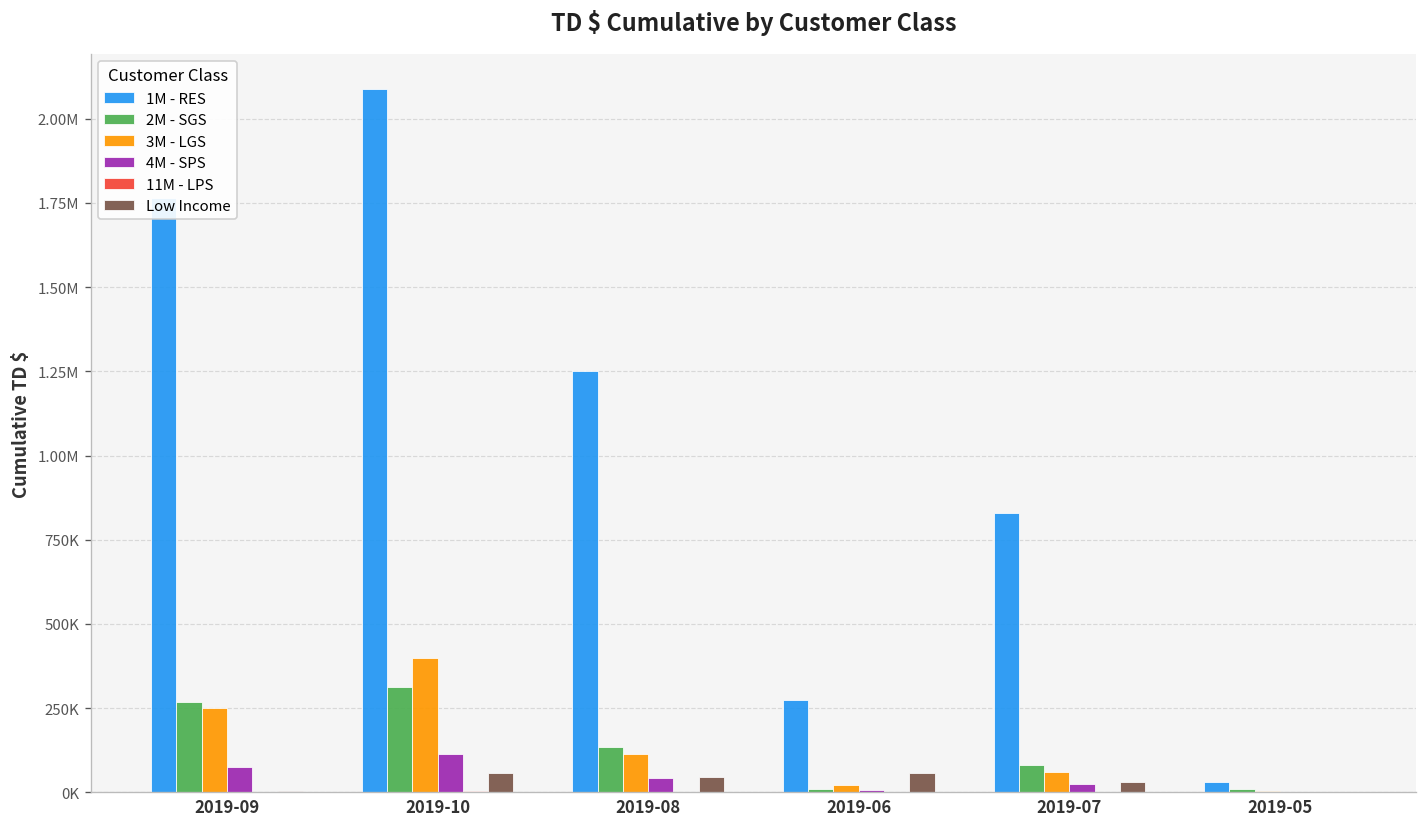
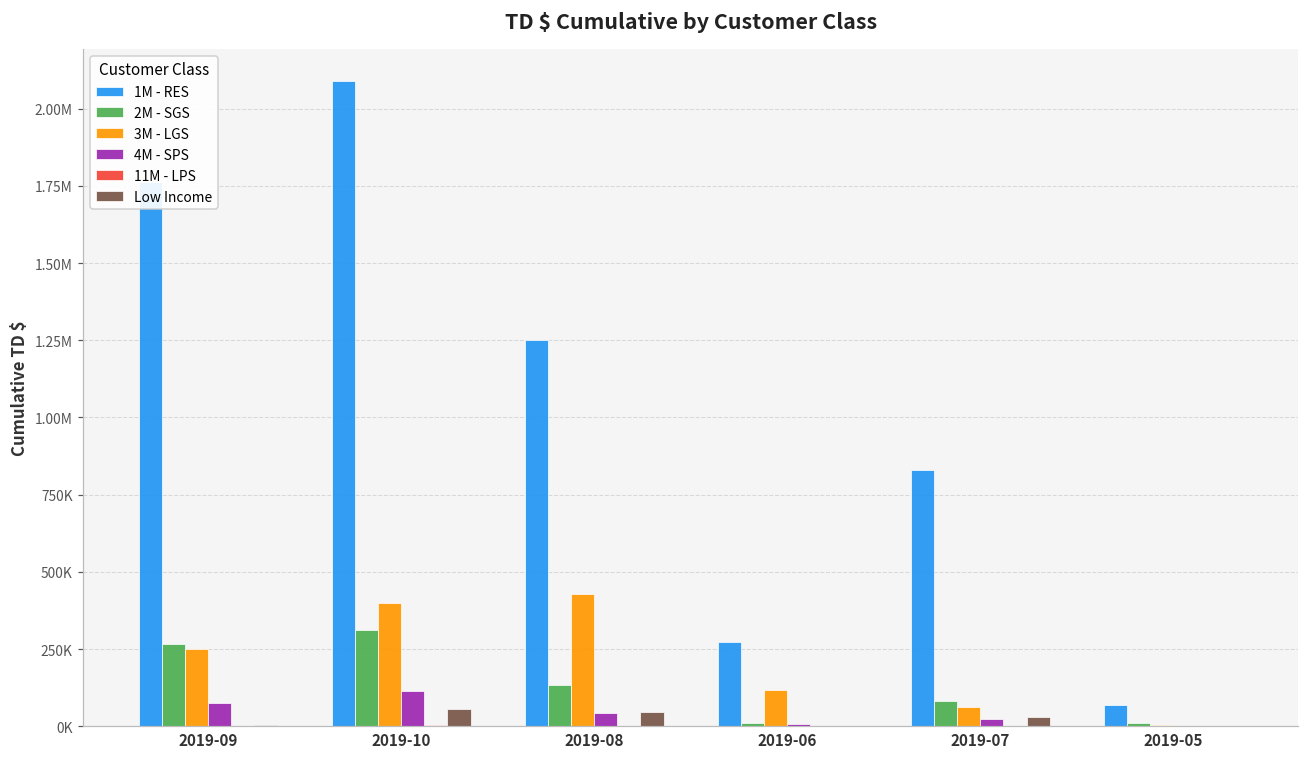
  {
    "1M - RES": {
      "2019-10": 2090000,
      "2019-08": 1250000,
      "2019-06": 270000,
      "2019-07": 830000,
-     "2019-05": 30000
+     "2019-05": 70000
    },
    "2M - SGS": {
      "2019-09": 270000,
      "2019-10": 310000,
      "2019-08": 130000,
      "2019-06": 10000,
      "2019-07": 80000,
      "2019-05": 10000
    },
    "3M - LGS": {
      "2019-09": 250000,
      "2019-10": 400000,
-     "2019-08": 120000,
-     "2019-06": 20000,
+     "2019-08": 430000,
+     "2019-06": 120000,
      "2019-07": 60000
    },
    "4M - SPS": {
      "2019-09": 70000,
      "2019-10": 110000,
      "2019-08": 40000,
      "2019-07": 20000
    },
    "Low Income": {
      "2019-10": 60000,
      "2019-08": 40000,
-     "2019-06": 60000,
+     "2019-06": 0,
      "2019-07": 30000,
      "2019-05": 0
    }
  }
